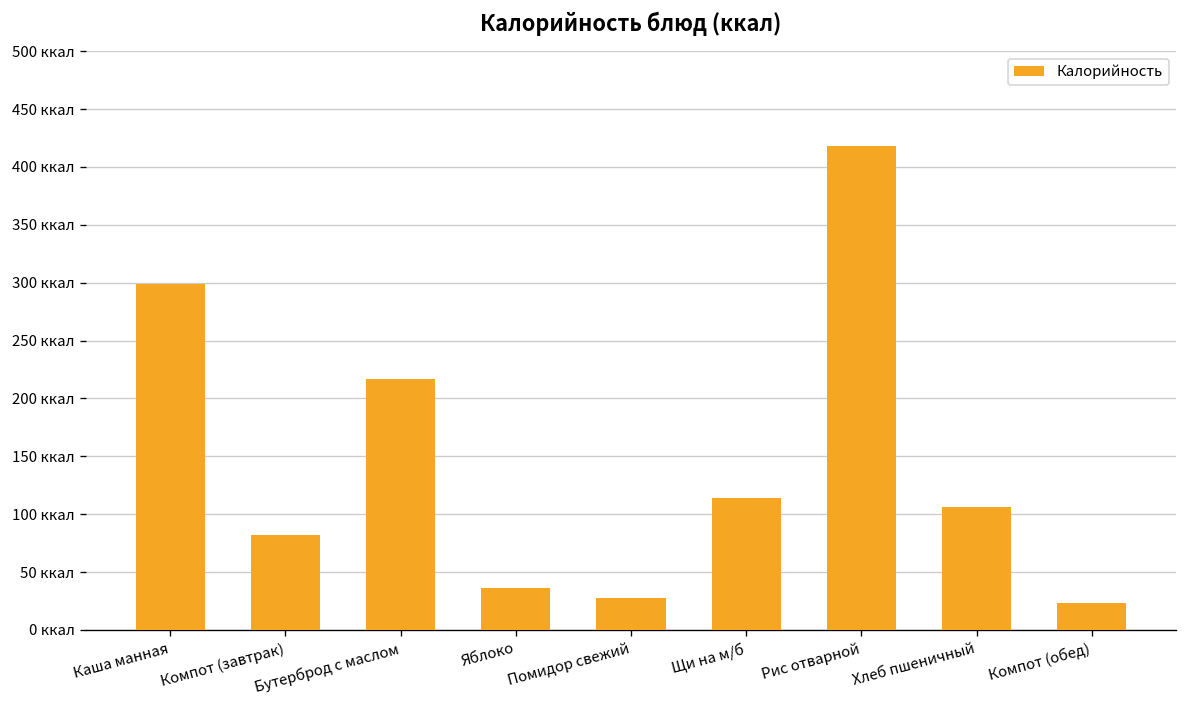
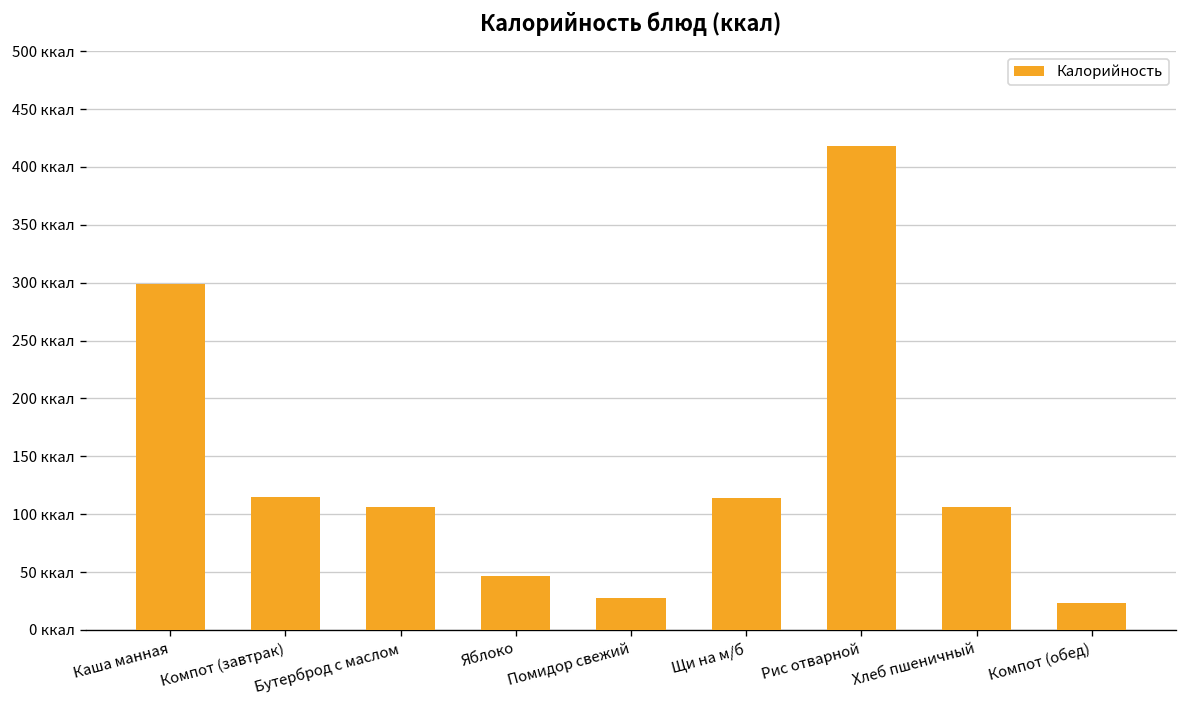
  {
    "Каша манная": "300 ккал",
-   "Компот (завтрак)": "80 ккал",
-   "Бутерброд с маслом": "220 ккал",
-   "Яблоко": "40 ккал",
+   "Компот (завтрак)": "120 ккал",
+   "Бутерброд с маслом": "110 ккал",
+   "Яблоко": "50 ккал",
    "Помидор свежий": "30 ккал",
    "Щи на м/б": "110 ккал",
    "Рис отварной": "420 ккал",
    "Хлеб пшеничный": "110 ккал",
    "Компот (обед)": "20 ккал"
  }
